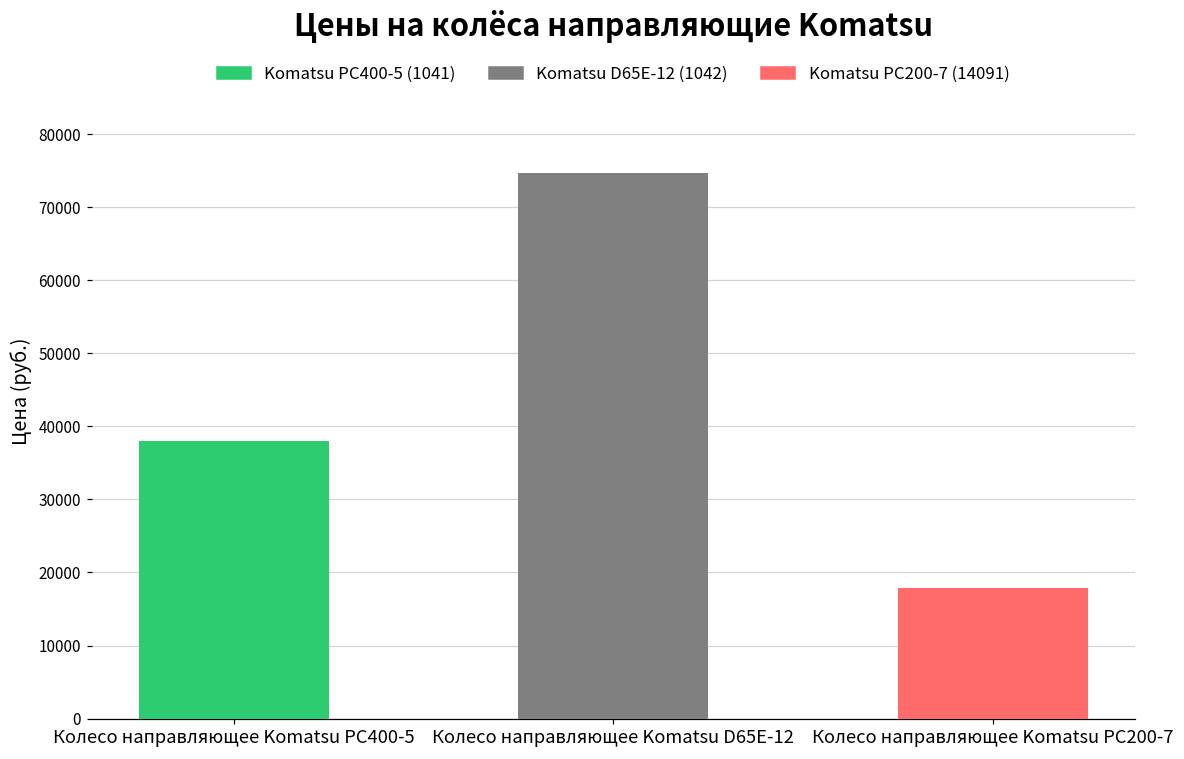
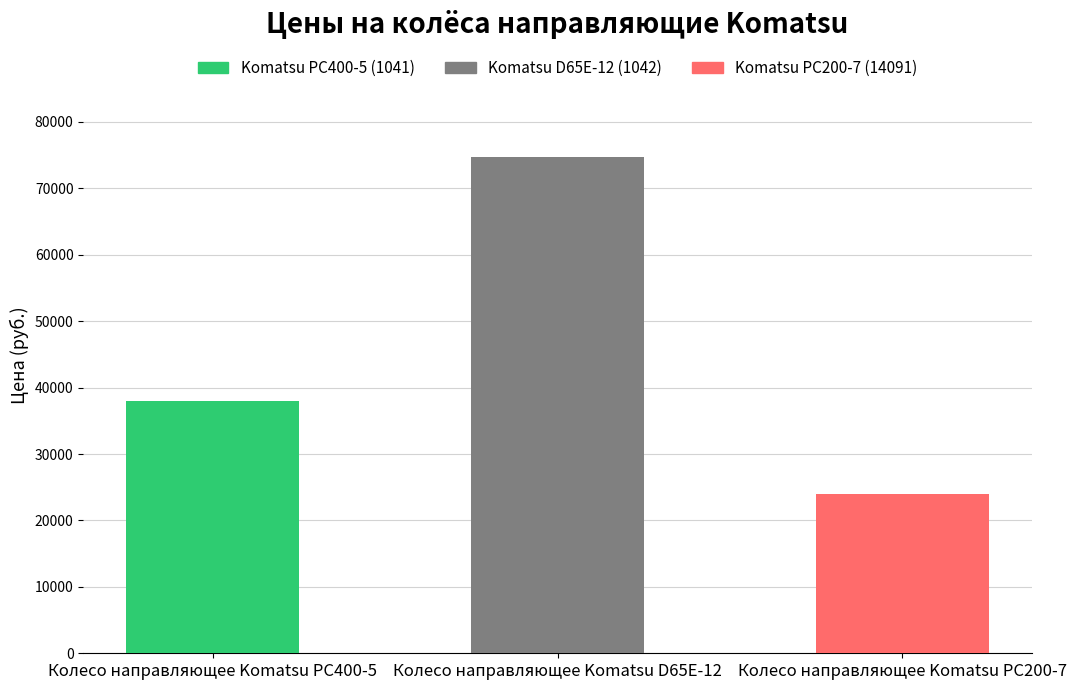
  {
    "Колесо направляющее Komatsu PC400-5": 38000,
    "Колесо направляющее Komatsu D65E-12": 75000,
-   "Колесо направляющее Komatsu PC200-7": 18000
+   "Колесо направляющее Komatsu PC200-7": 24000
  }
